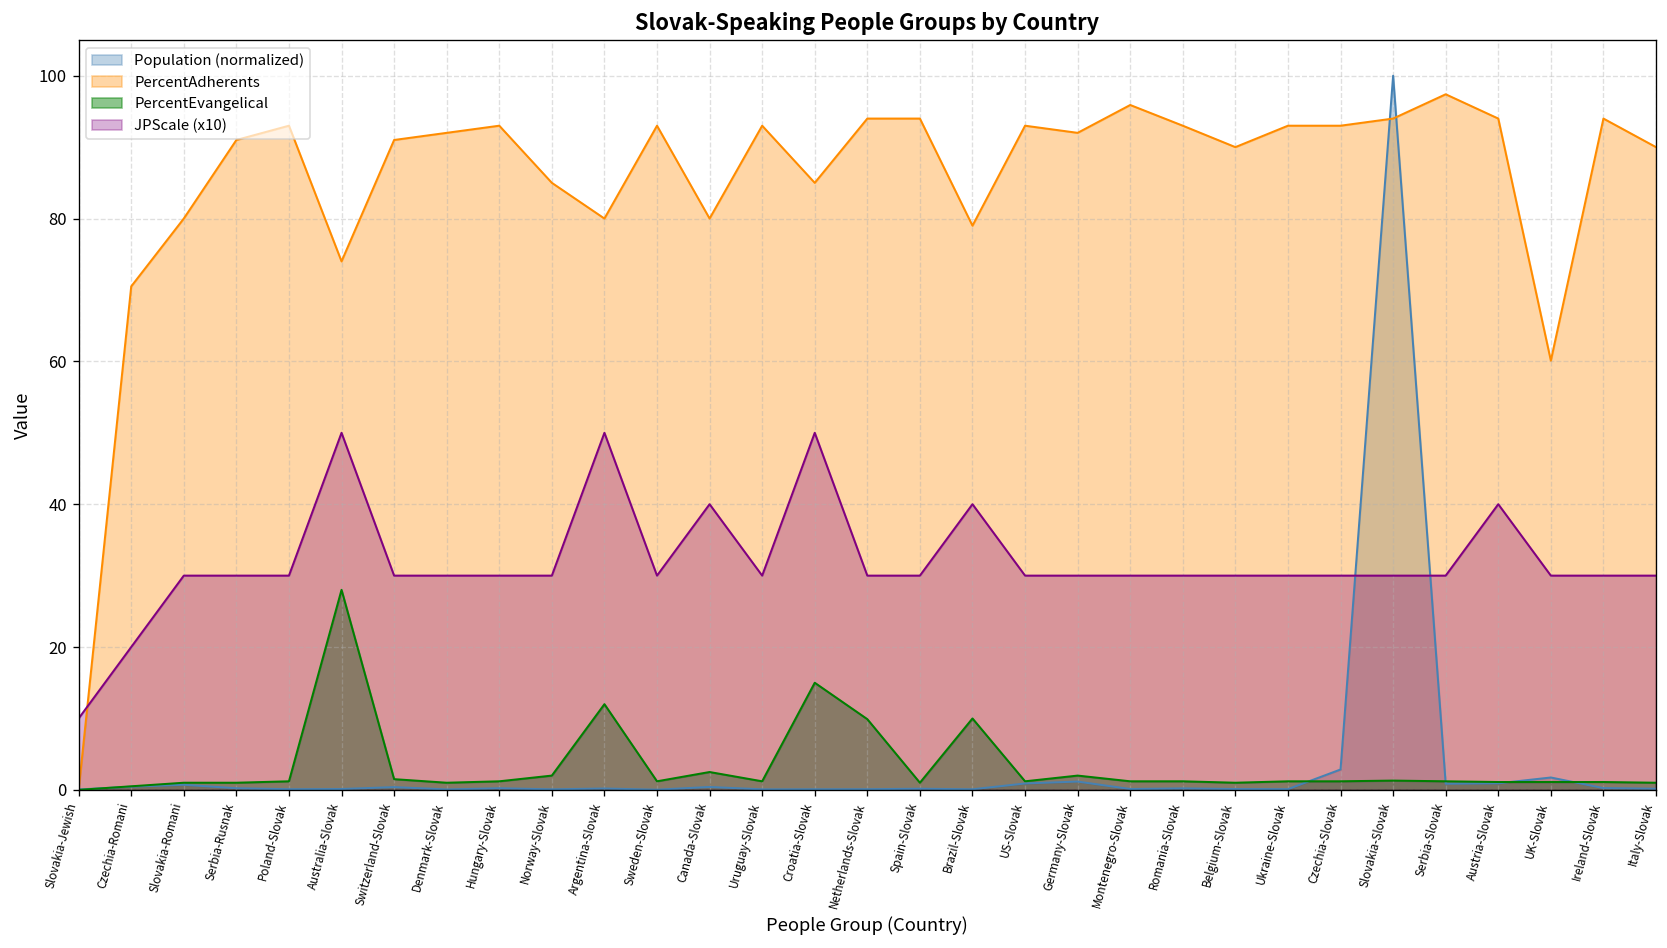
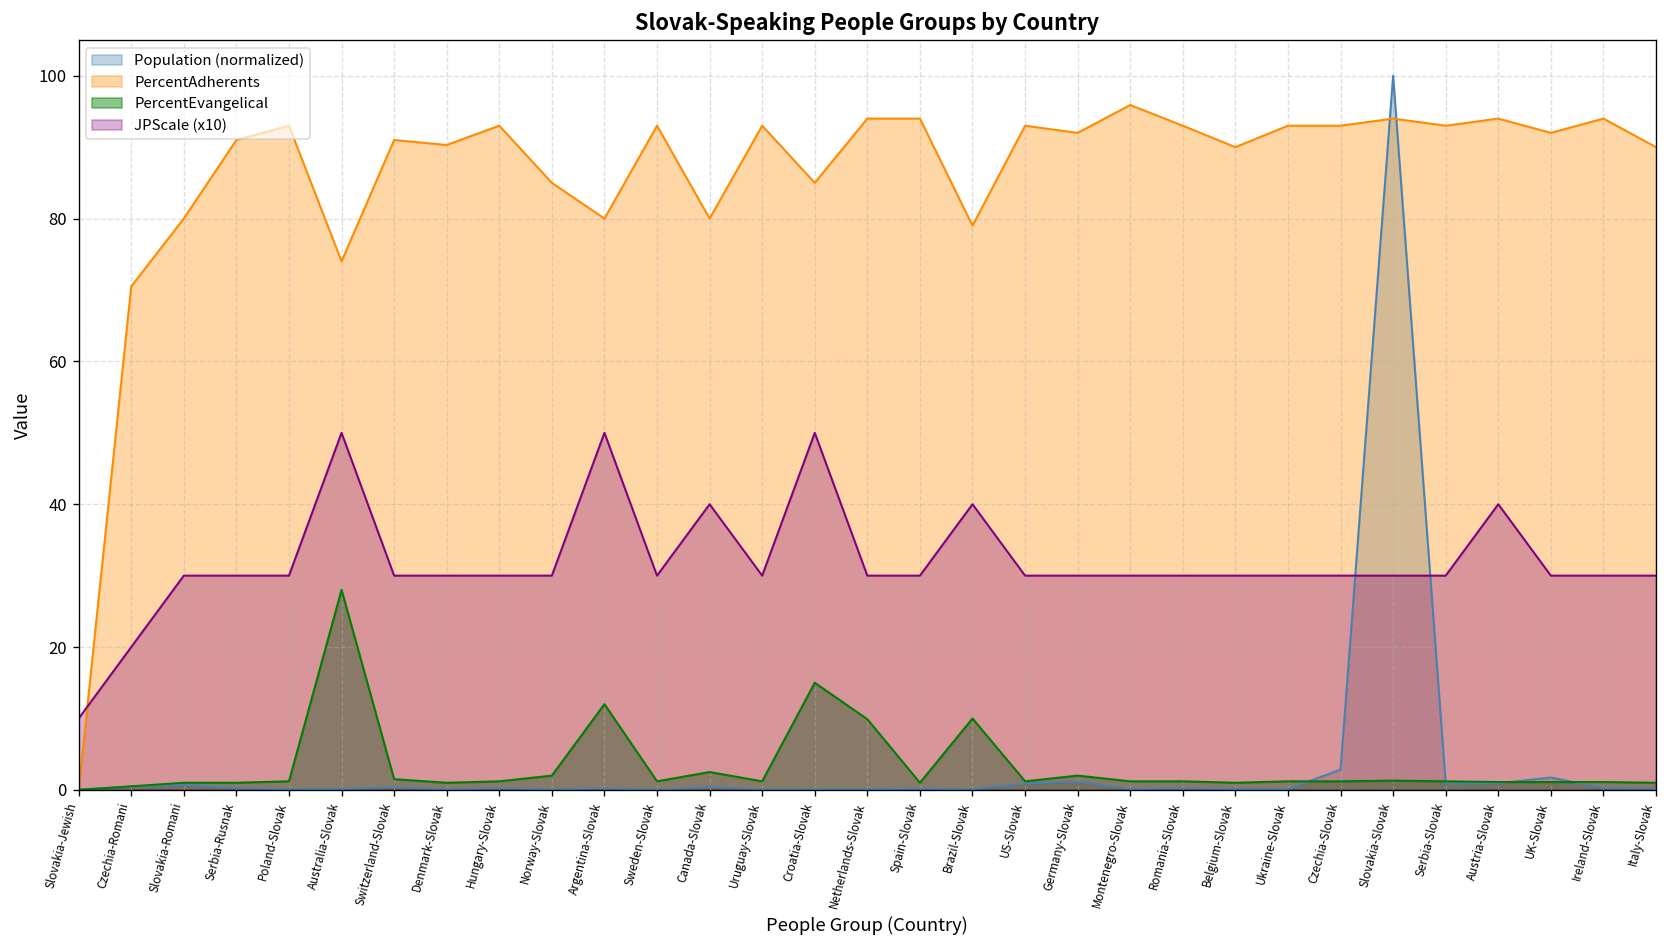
  {
    "Population (normalized)": {
      "Serbia-Rusnak": 0,
      "Poland-Slovak": 0,
      "Australia-Slovak": 0,
      "Switzerland-Slovak": 0,
      "Denmark-Slovak": 0,
      "Hungary-Slovak": 0,
      "Norway-Slovak": 0,
      "Argentina-Slovak": 0,
      "Sweden-Slovak": 0,
      "Canada-Slovak": 0,
      "Uruguay-Slovak": 0,
      "Croatia-Slovak": 0,
      "Netherlands-Slovak": 0,
      "Spain-Slovak": 0,
      "Brazil-Slovak": 0,
      "Germany-Slovak": 1,
      "Montenegro-Slovak": 0,
      "Romania-Slovak": 0,
      "Belgium-Slovak": 0,
      "Ukraine-Slovak": 0,
      "Czechia-Slovak": 3,
      "Slovakia-Slovak": 100,
      "UK-Slovak": 2,
      "Ireland-Slovak": 0,
      "Italy-Slovak": 0
    },
    "PercentAdherents": {
      "Czechia-Romani": 71,
      "Slovakia-Romani": 80,
      "Australia-Slovak": 74,
      "Switzerland-Slovak": 91,
-     "Denmark-Slovak": 92,
+     "Denmark-Slovak": 90,
      "Hungary-Slovak": 93,
      "Norway-Slovak": 85,
      "Argentina-Slovak": 80,
      "Sweden-Slovak": 93,
      "Canada-Slovak": 80,
      "Uruguay-Slovak": 93,
      "Croatia-Slovak": 85,
      "Netherlands-Slovak": 94,
      "Spain-Slovak": 94,
      "Brazil-Slovak": 79,
      "US-Slovak": 93,
      "Germany-Slovak": 92,
      "Montenegro-Slovak": 96,
      "Romania-Slovak": 93,
      "Belgium-Slovak": 90,
      "Ukraine-Slovak": 93,
      "Czechia-Slovak": 93,
      "Slovakia-Slovak": 94,
-     "Serbia-Slovak": 97,
+     "Serbia-Slovak": 93,
      "Austria-Slovak": 94,
-     "UK-Slovak": 60,
+     "UK-Slovak": 92,
      "Ireland-Slovak": 94,
      "Italy-Slovak": 90
    },
    "PercentEvangelical": {
      "Serbia-Rusnak": 1,
      "Poland-Slovak": 1,
      "Australia-Slovak": 28,
      "Switzerland-Slovak": 2,
      "Denmark-Slovak": 1,
      "Hungary-Slovak": 1,
      "Norway-Slovak": 2,
      "Argentina-Slovak": 12,
      "Sweden-Slovak": 1,
      "Canada-Slovak": 3,
      "Uruguay-Slovak": 1,
      "Croatia-Slovak": 15,
      "Netherlands-Slovak": 10,
      "Spain-Slovak": 1,
      "Brazil-Slovak": 10,
      "Germany-Slovak": 2,
      "Montenegro-Slovak": 1,
      "Romania-Slovak": 1,
      "Belgium-Slovak": 1,
      "Ukraine-Slovak": 1,
      "Czechia-Slovak": 1,
      "Slovakia-Slovak": 1,
      "UK-Slovak": 1,
      "Ireland-Slovak": 1,
      "Italy-Slovak": 1
    },
    "JPScale (x10)": {
      "Slovakia-Jewish": 10,
      "Czechia-Romani": 20,
      "Slovakia-Romani": 30,
      "Serbia-Rusnak": 30,
      "Poland-Slovak": 30,
      "Australia-Slovak": 50,
      "Switzerland-Slovak": 30,
      "Denmark-Slovak": 30,
      "Hungary-Slovak": 30,
      "Norway-Slovak": 30,
      "Argentina-Slovak": 50,
      "Sweden-Slovak": 30,
      "Canada-Slovak": 40,
      "Uruguay-Slovak": 30,
      "Croatia-Slovak": 50,
      "Netherlands-Slovak": 30,
      "Spain-Slovak": 30,
      "Brazil-Slovak": 40,
      "US-Slovak": 30,
      "Germany-Slovak": 30,
      "Montenegro-Slovak": 30,
      "Romania-Slovak": 30,
      "Belgium-Slovak": 30,
      "Ukraine-Slovak": 30,
      "Czechia-Slovak": 30,
      "Slovakia-Slovak": 30,
      "Serbia-Slovak": 30,
      "Austria-Slovak": 40,
      "UK-Slovak": 30,
      "Ireland-Slovak": 30,
      "Italy-Slovak": 30
    }
  }
